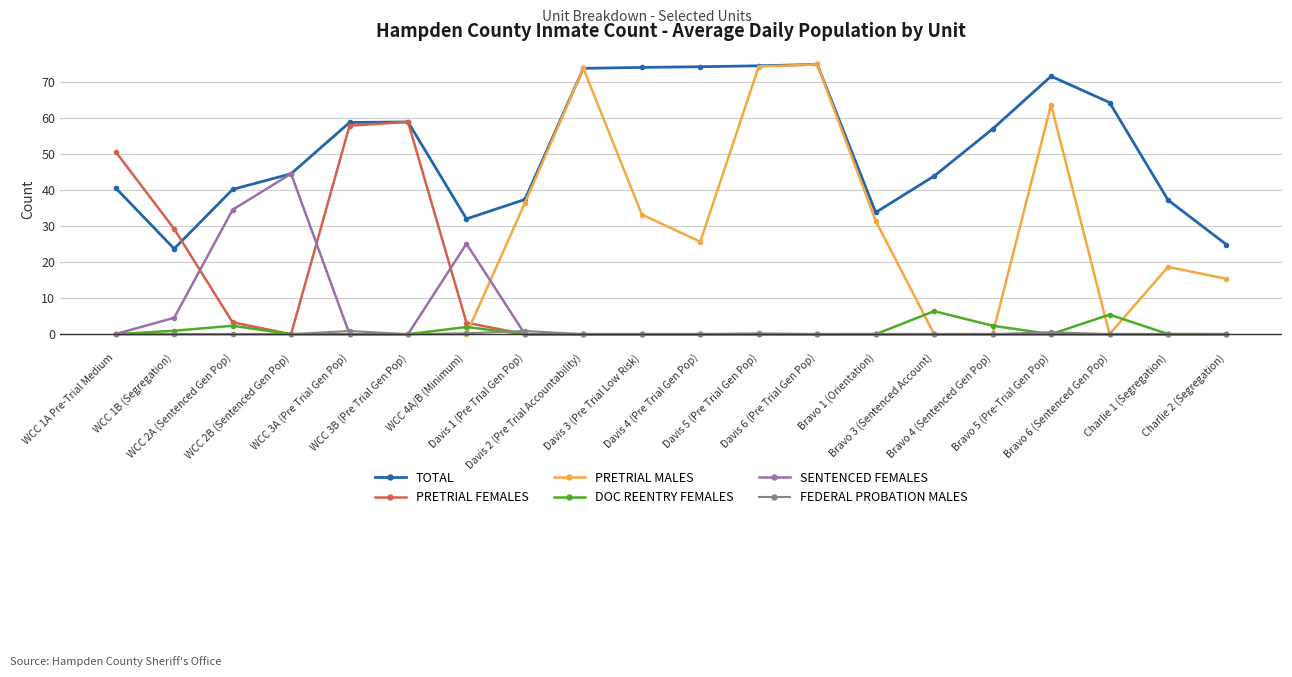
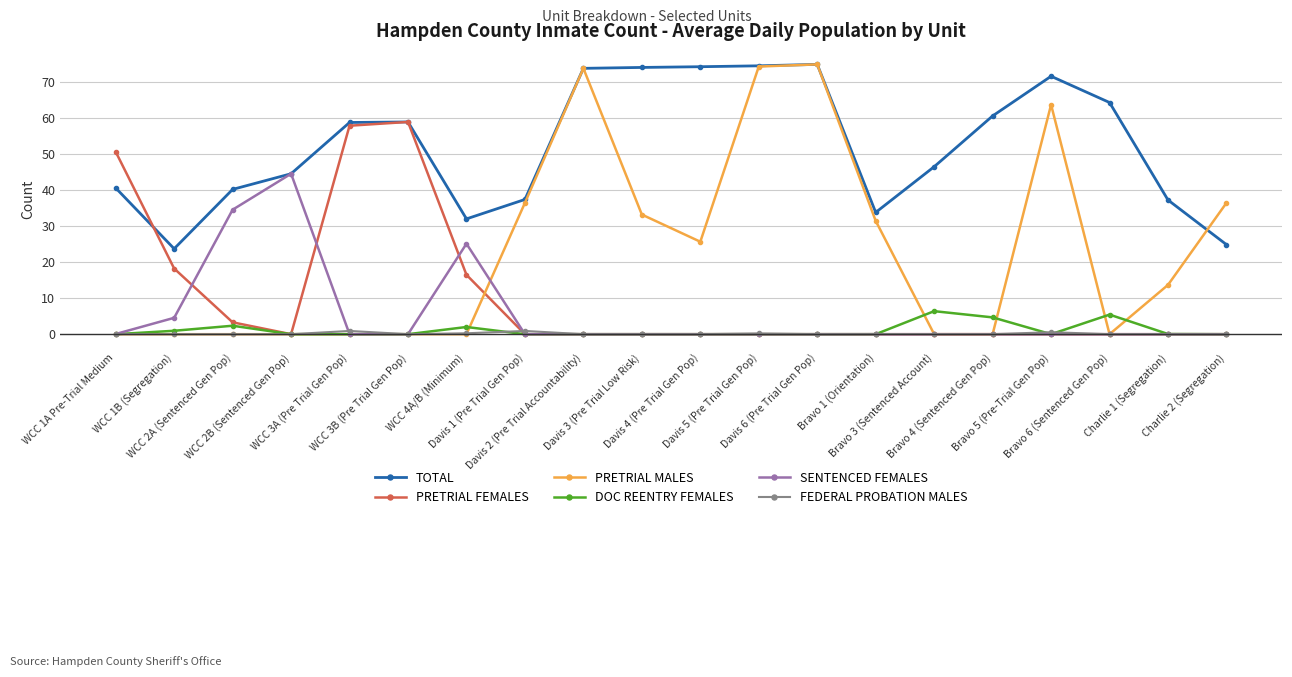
  {
    "TOTAL": {
      "WCC 1A Pre-Trial Medium": 41,
      "WCC 1B (Segregation)": 24,
      "WCC 2A (Sentenced Gen Pop)": 40,
      "WCC 3A (Pre Trial Gen Pop)": 59,
      "WCC 4A/B (Minimum)": 32,
      "Davis 1 (Pre Trial Gen Pop)": 37,
      "Davis 3 (Pre Trial Low Risk)": 74,
      "Davis 4 (Pre Trial Gen Pop)": 74,
      "Bravo 1 (Orientation)": 34,
-     "Bravo 3 (Sentenced Account)": 44,
-     "Bravo 4 (Sentenced Gen Pop)": 57,
+     "Bravo 3 (Sentenced Account)": 47,
+     "Bravo 4 (Sentenced Gen Pop)": 61,
      "Bravo 5 (Pre-Trial Gen Pop)": 72,
      "Bravo 6 (Sentenced Gen Pop)": 64,
      "Charlie 1 (Segregation)": 37,
      "Charlie 2 (Segregation)": 25
    },
    "PRETRIAL FEMALES": {
      "WCC 1A Pre-Trial Medium": 51,
-     "WCC 1B (Segregation)": 29,
+     "WCC 1B (Segregation)": 18,
      "WCC 2A (Sentenced Gen Pop)": 3,
      "WCC 3A (Pre Trial Gen Pop)": 58,
-     "WCC 4A/B (Minimum)": 3
+     "WCC 4A/B (Minimum)": 17
    },
    "PRETRIAL MALES": {
      "Davis 1 (Pre Trial Gen Pop)": 37,
      "Davis 3 (Pre Trial Low Risk)": 33,
      "Davis 4 (Pre Trial Gen Pop)": 26,
      "Bravo 1 (Orientation)": 32,
      "Bravo 5 (Pre-Trial Gen Pop)": 64,
-     "Charlie 1 (Segregation)": 19,
-     "Charlie 2 (Segregation)": 15
+     "Charlie 1 (Segregation)": 14,
+     "Charlie 2 (Segregation)": 37
    },
    "DOC REENTRY FEMALES": {
      "WCC 1B (Segregation)": 1,
      "WCC 2A (Sentenced Gen Pop)": 2,
      "WCC 4A/B (Minimum)": 2,
      "Bravo 3 (Sentenced Account)": 6,
-     "Bravo 4 (Sentenced Gen Pop)": 2,
+     "Bravo 4 (Sentenced Gen Pop)": 5,
      "Bravo 6 (Sentenced Gen Pop)": 5
    }
  }
